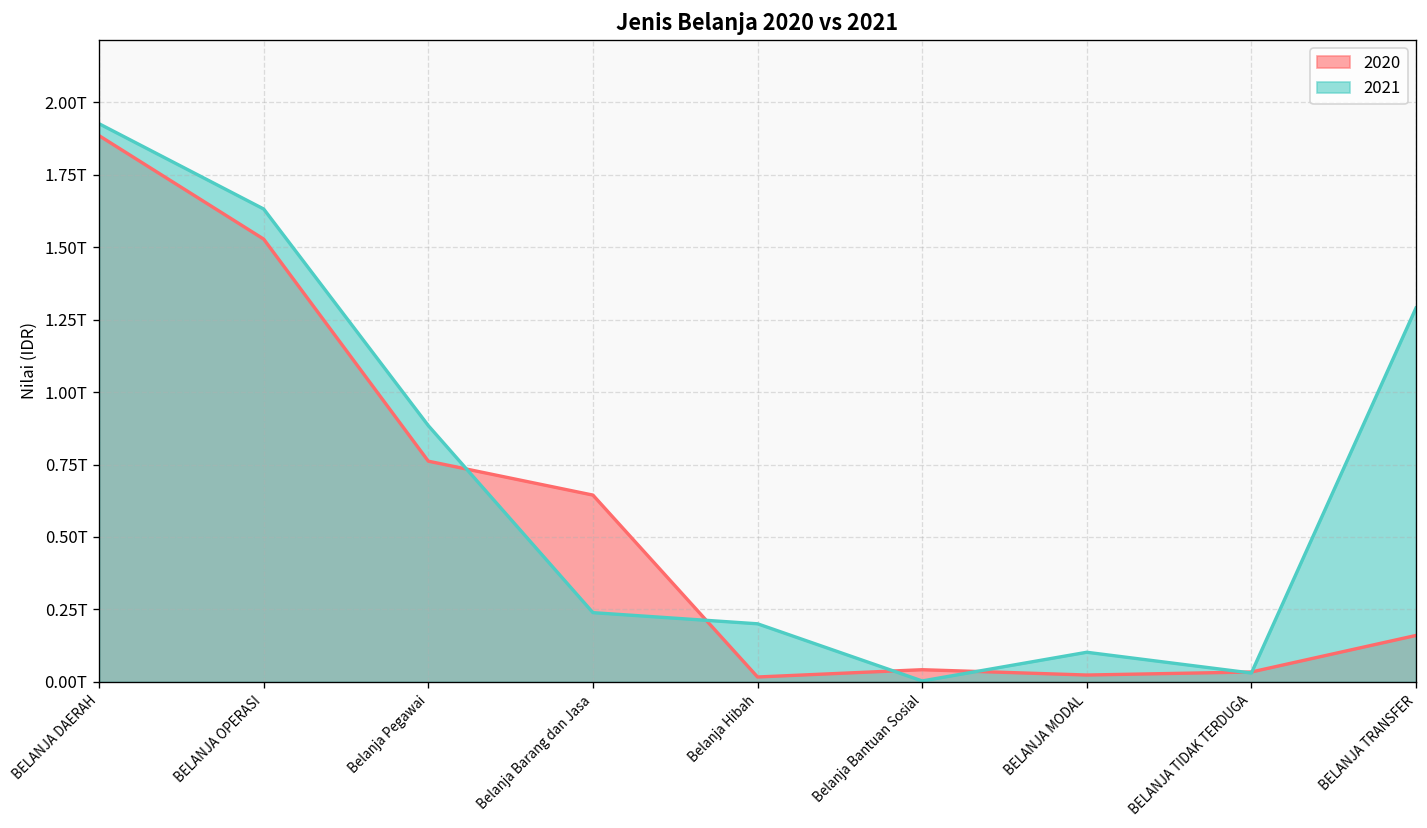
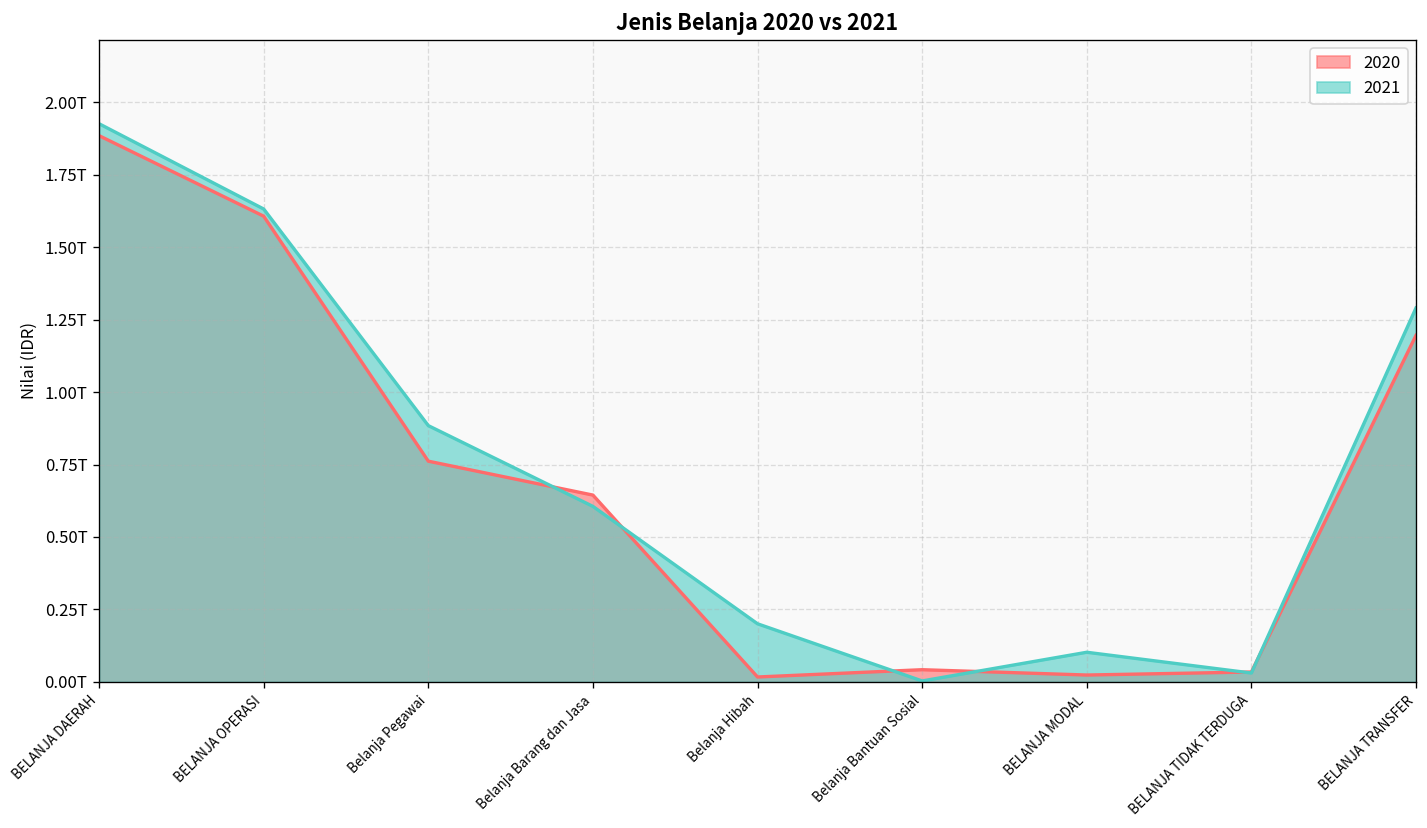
  {
    "2020": {
      "BELANJA DAERAH": "1.88T",
-     "BELANJA OPERASI": "1.53T",
+     "BELANJA OPERASI": "1.61T",
      "Belanja Pegawai": "0.76T",
      "Belanja Barang dan Jasa": "0.64T",
      "Belanja Hibah": "0.02T",
      "Belanja Bantuan Sosial": "0.04T",
      "BELANJA MODAL": "0.02T",
-     "BELANJA TRANSFER": "0.16T"
+     "BELANJA TRANSFER": "1.20T"
    },
    "2021": {
      "BELANJA DAERAH": "1.93T",
      "BELANJA OPERASI": "1.63T",
      "Belanja Pegawai": "0.88T",
-     "Belanja Barang dan Jasa": "0.24T",
+     "Belanja Barang dan Jasa": "0.61T",
      "Belanja Hibah": "0.20T",
      "Belanja Bantuan Sosial": "0.00T",
      "BELANJA MODAL": "0.10T",
      "BELANJA TRANSFER": "1.29T"
    }
  }
